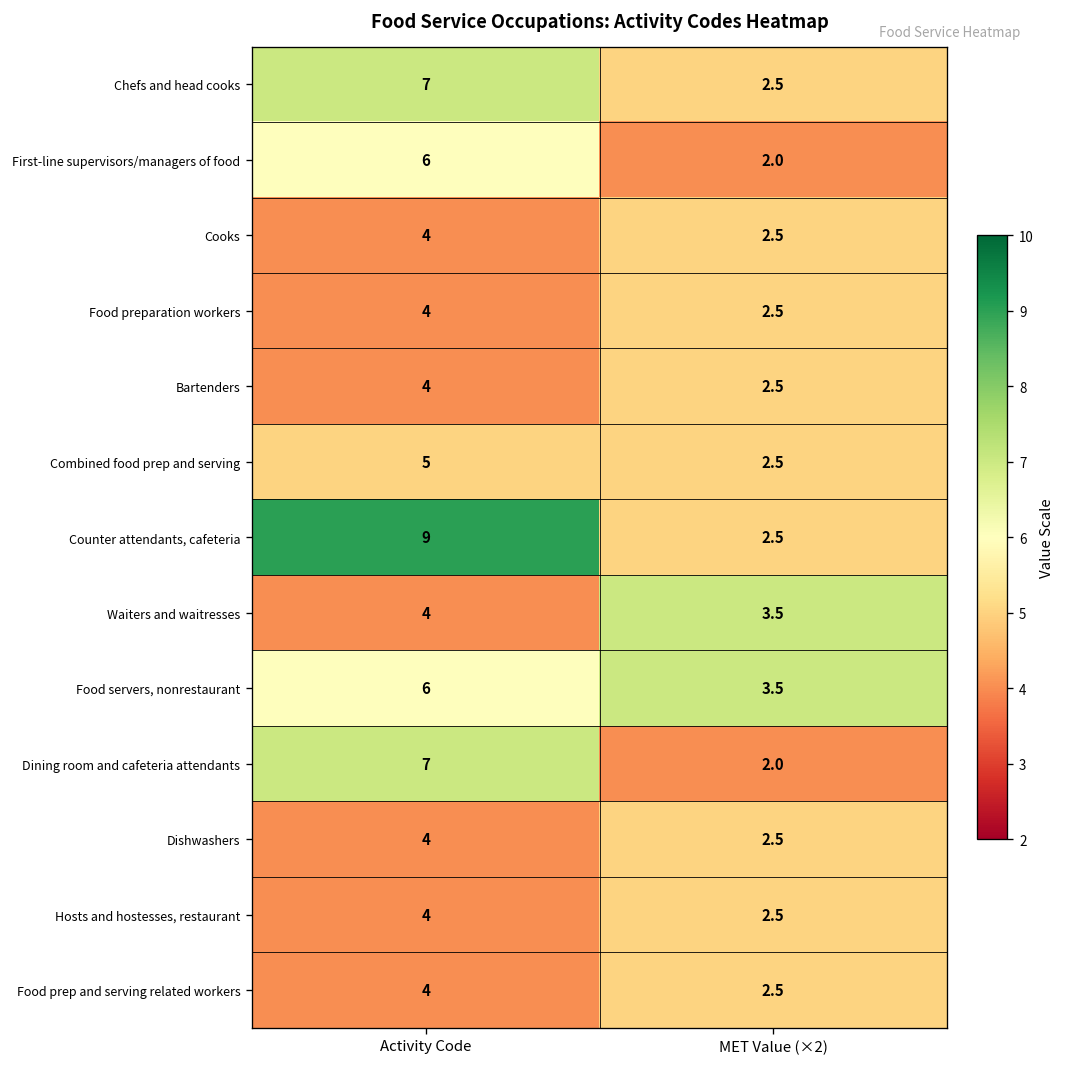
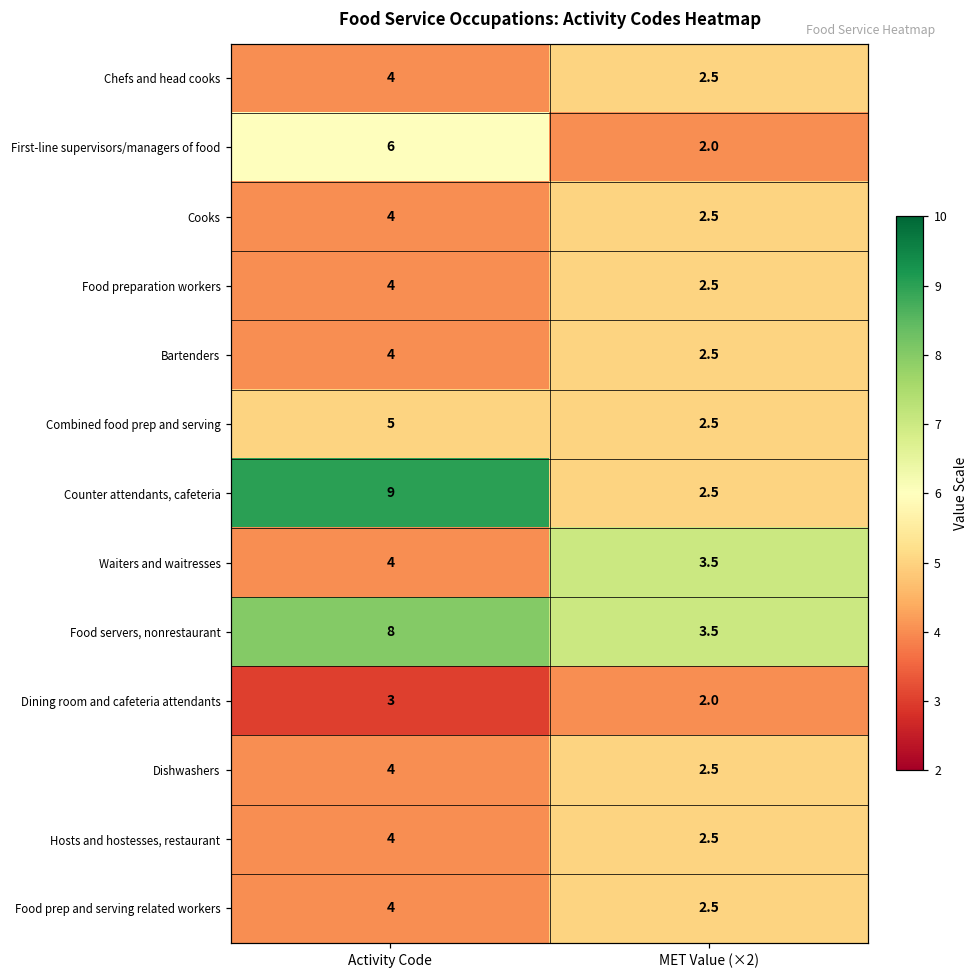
  {
    "Chefs and head cooks": {
-     "Activity Code": 7,
+     "Activity Code": 4,
      "MET Value (×2)": 2.5
    },
    "First-line supervisors/managers of food": {
      "Activity Code": 6,
      "MET Value (×2)": 2.0
    },
    "Cooks": {
      "Activity Code": 4,
      "MET Value (×2)": 2.5
    },
    "Food preparation workers": {
      "Activity Code": 4,
      "MET Value (×2)": 2.5
    },
    "Bartenders": {
      "Activity Code": 4,
      "MET Value (×2)": 2.5
    },
    "Combined food prep and serving": {
      "Activity Code": 5,
      "MET Value (×2)": 2.5
    },
    "Counter attendants, cafeteria": {
      "Activity Code": 9,
      "MET Value (×2)": 2.5
    },
    "Waiters and waitresses": {
      "Activity Code": 4,
      "MET Value (×2)": 3.5
    },
    "Food servers, nonrestaurant": {
-     "Activity Code": 6,
+     "Activity Code": 8,
      "MET Value (×2)": 3.5
    },
    "Dining room and cafeteria attendants": {
-     "Activity Code": 7,
+     "Activity Code": 3,
      "MET Value (×2)": 2.0
    },
    "Dishwashers": {
      "Activity Code": 4,
      "MET Value (×2)": 2.5
    },
    "Hosts and hostesses, restaurant": {
      "Activity Code": 4,
      "MET Value (×2)": 2.5
    },
    "Food prep and serving related workers": {
      "Activity Code": 4,
      "MET Value (×2)": 2.5
    }
  }
